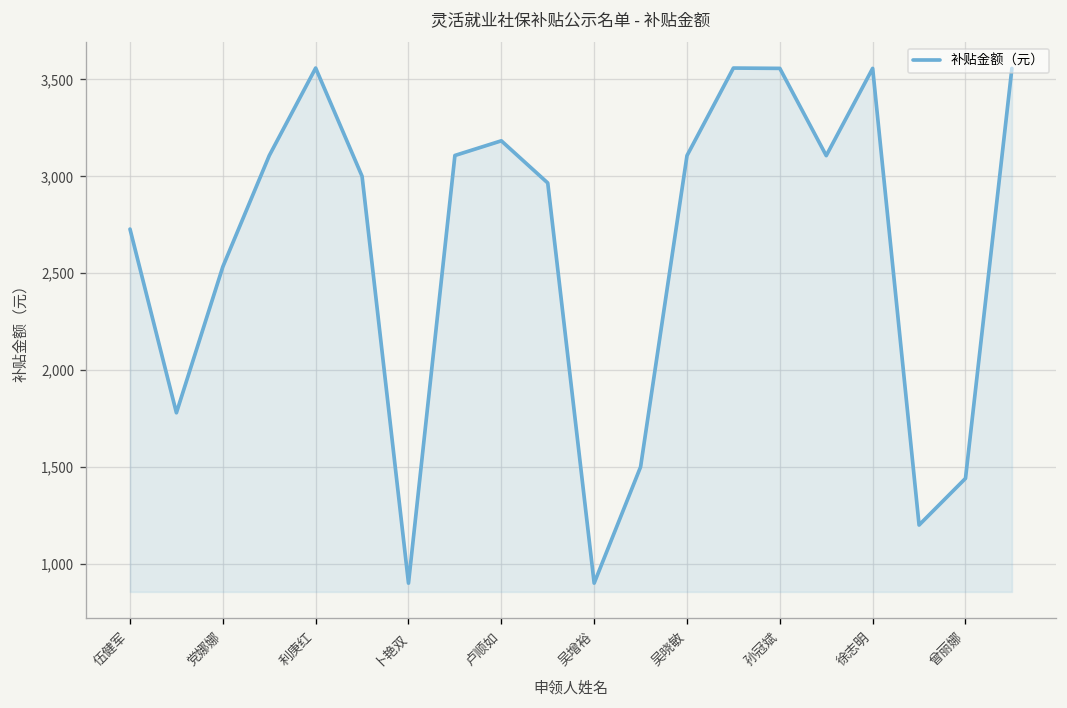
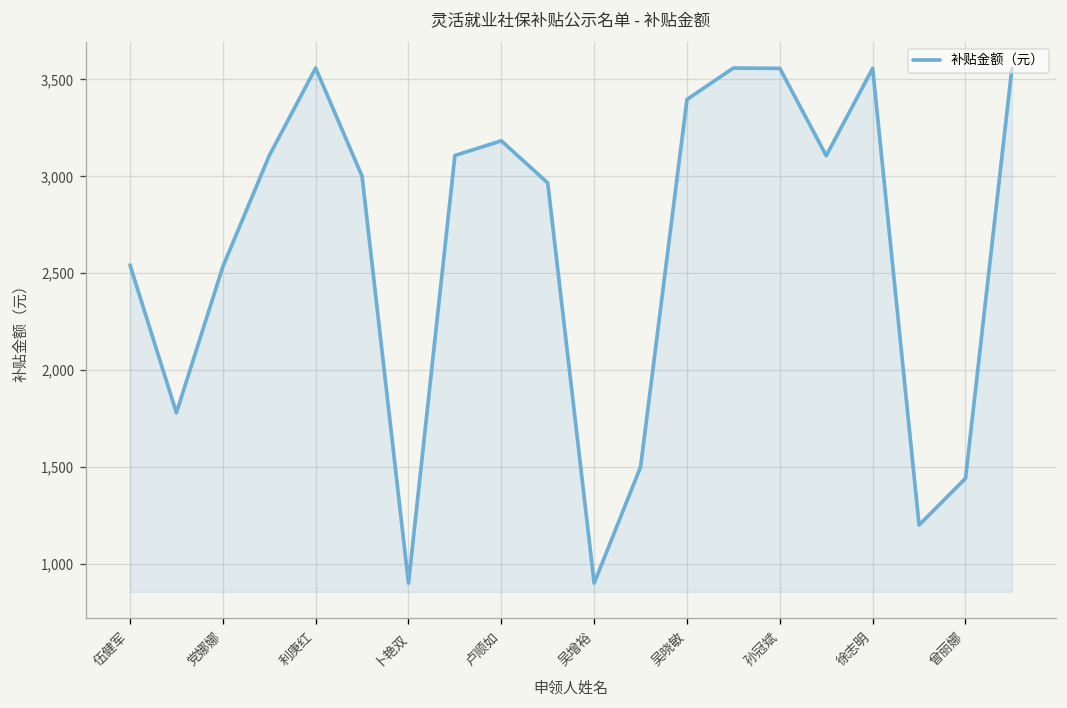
  {
-   "伍健军": "2,730",
+   "伍健军": "2,540",
    "党娜娜": "2,530",
    "利庚红": "3,560",
    "卜艳双": "900",
    "卢顺如": "3,180",
    "吴增裕": "900",
-   "吴晓敏": "3,110",
+   "吴晓敏": "3,400",
    "孙冠斌": "3,560",
    "徐志明": "3,560",
    "曾丽娜": "1,440"
  }
